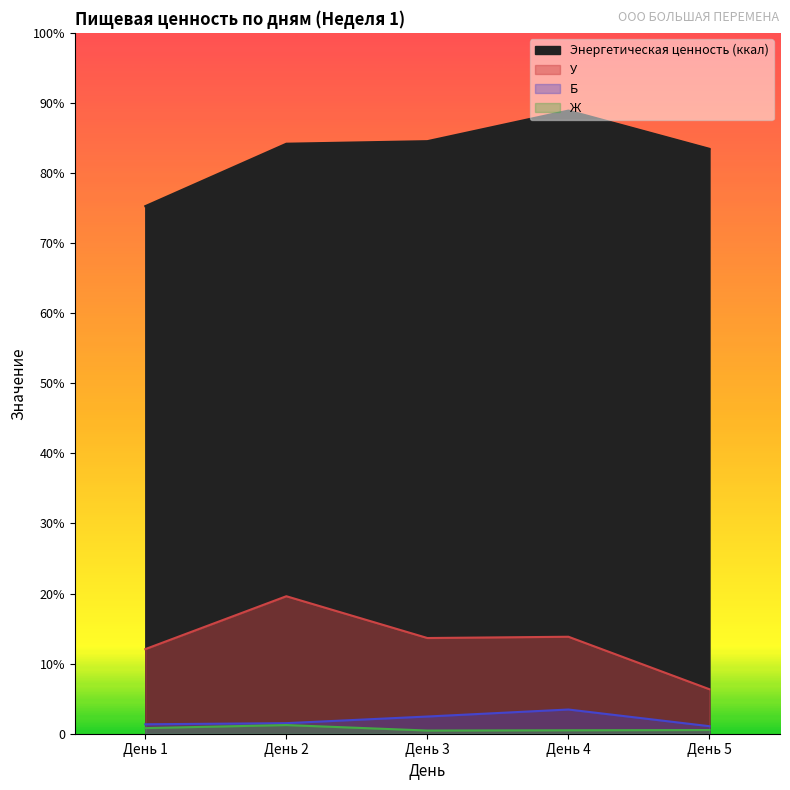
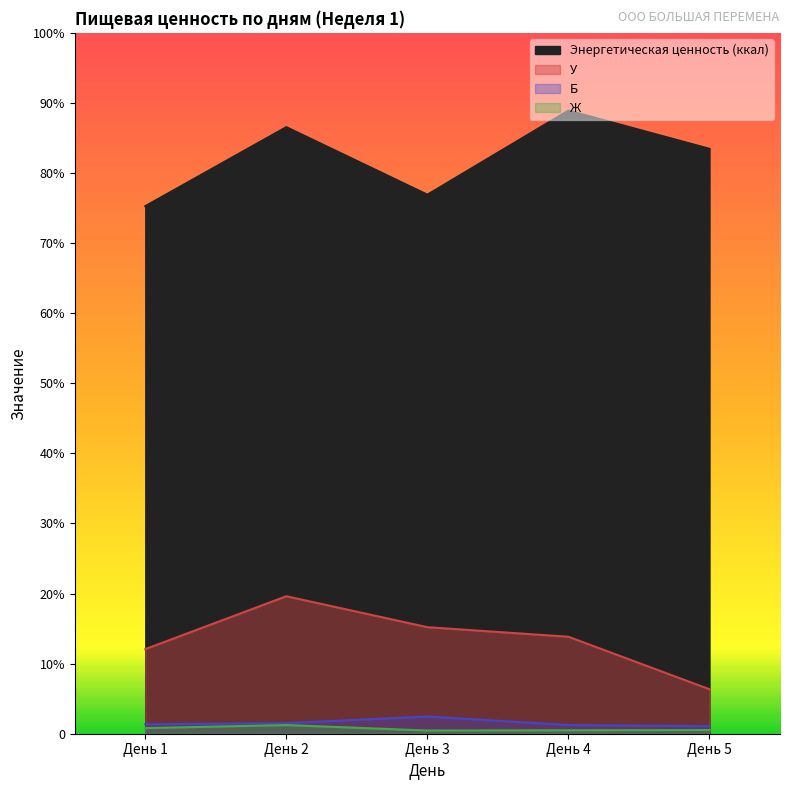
  {
    "Энергетическая ценность (ккал)": {
      "День 1": "75%",
-     "День 2": "84%",
-     "День 3": "85%",
+     "День 2": "87%",
+     "День 3": "77%",
      "День 5": "83%"
    },
    "У": {
      "День 1": "12%",
      "День 2": "20%",
-     "День 3": "14%",
+     "День 3": "15%",
      "День 4": "14%",
      "День 5": "6%"
    },
    "Б": {
      "День 1": "1%",
      "День 3": "2%",
-     "День 4": "3%",
+     "День 4": "1%",
      "День 5": "1%"
    },
    "Ж": {
      "День 1": "1%",
      "День 3": "0%",
      "День 4": "0%",
      "День 5": "1%"
    }
  }
